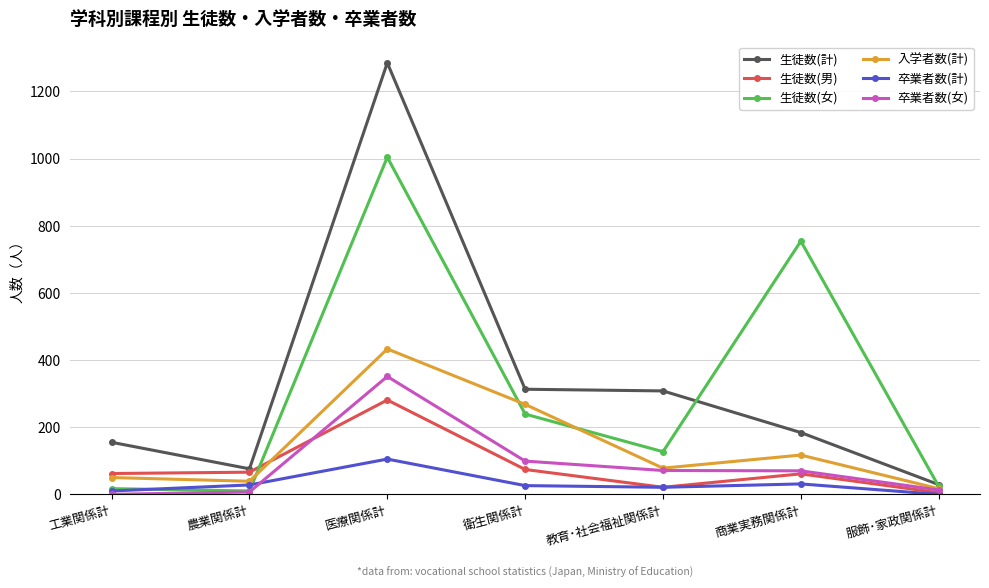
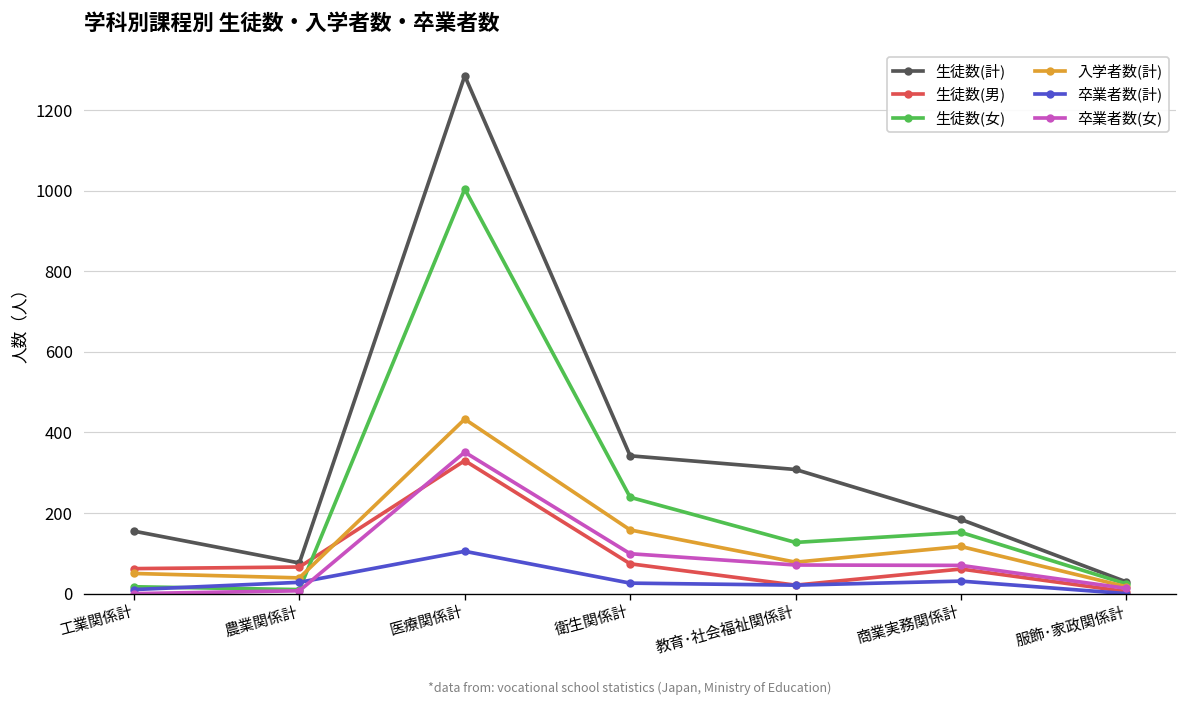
  {
    "生徒数(計)": {
      "工業関係計": 160,
      "農業関係計": 80,
      "医療関係計": 1290,
-     "衛生関係計": 310,
+     "衛生関係計": 340,
      "教育･社会福祉関係計": 310,
      "商業実務関係計": 180
    },
    "生徒数(男)": {
      "工業関係計": 60,
      "農業関係計": 70,
-     "医療関係計": 280,
+     "医療関係計": 330,
      "衛生関係計": 70,
      "商業実務関係計": 60
    },
    "生徒数(女)": {
      "医療関係計": 1000,
      "衛生関係計": 240,
      "教育･社会福祉関係計": 130,
-     "商業実務関係計": 750
+     "商業実務関係計": 150
    },
    "入学者数(計)": {
      "工業関係計": 50,
      "農業関係計": 40,
      "医療関係計": 430,
-     "衛生関係計": 270,
+     "衛生関係計": 160,
      "商業実務関係計": 120
    },
    "卒業者数(計)": {
      "農業関係計": 30,
      "医療関係計": 110,
      "衛生関係計": 30,
      "商業実務関係計": 30
    },
    "卒業者数(女)": {
      "工業関係計": 0,
      "医療関係計": 350,
      "衛生関係計": 100,
      "商業実務関係計": 70
    }
  }
